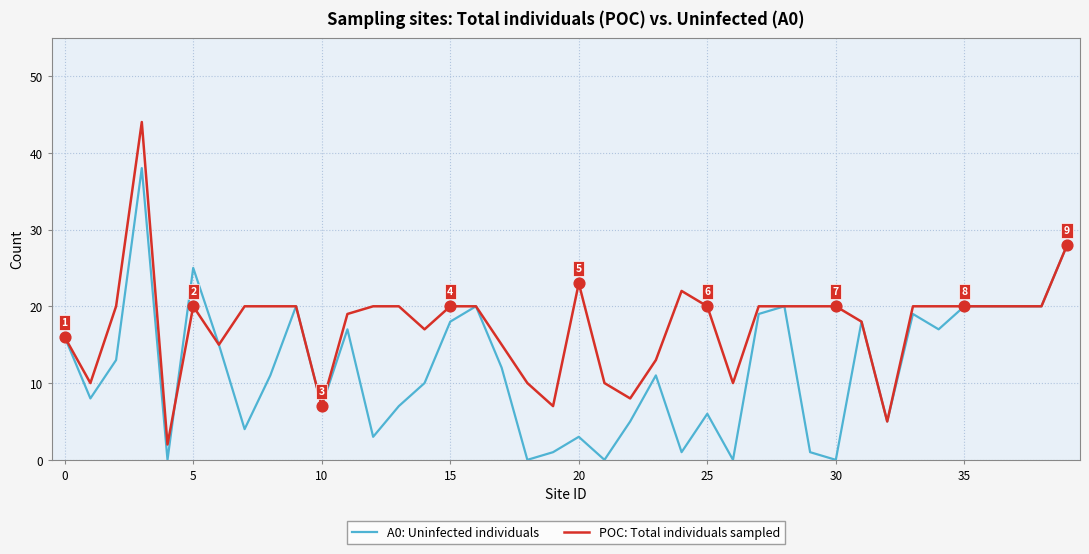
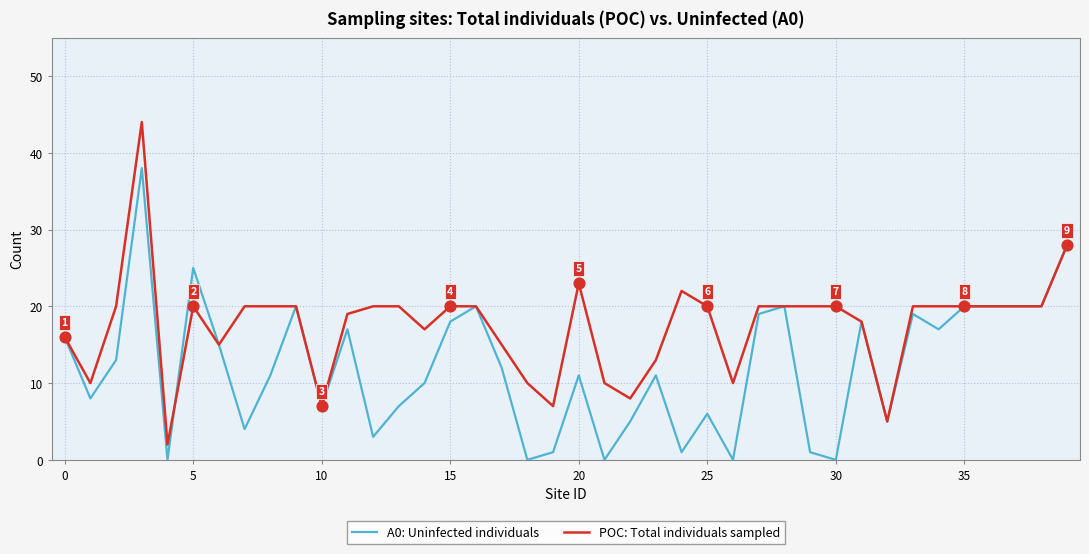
  {
    "A0: Uninfected individuals": {
      "5": 25,
      "15": 18,
-     "20": 3,
+     "20": 11,
      "25": 6,
      "30": 0
    }
  }
